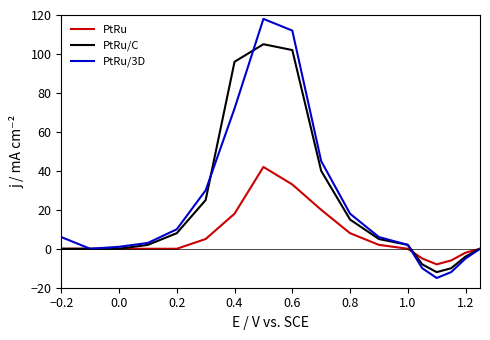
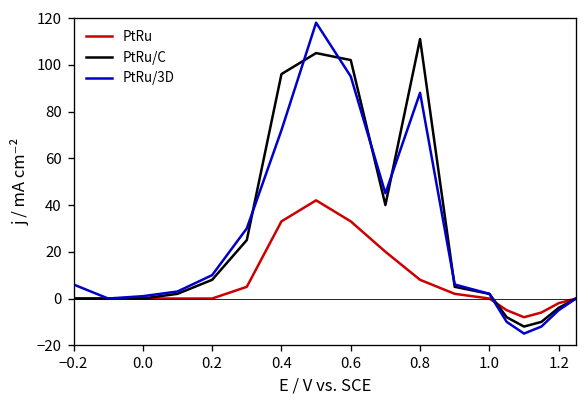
  {
    "PtRu": {
      "0.2": 0,
-     "0.4": 18,
+     "0.4": 33,
      "0.6": 33,
      "0.8": 8,
      "1.0": 0,
      "1.2": -2
    },
    "PtRu/C": {
      "0.2": 8,
      "0.4": 96,
      "0.6": 102,
-     "0.8": 15
+     "0.8": 111
    },
    "PtRu/3D": {
      "−0.2": 6,
      "0.2": 10,
      "0.4": 72,
-     "0.6": 112,
-     "0.8": 18
+     "0.6": 95,
+     "0.8": 88
    }
  }
